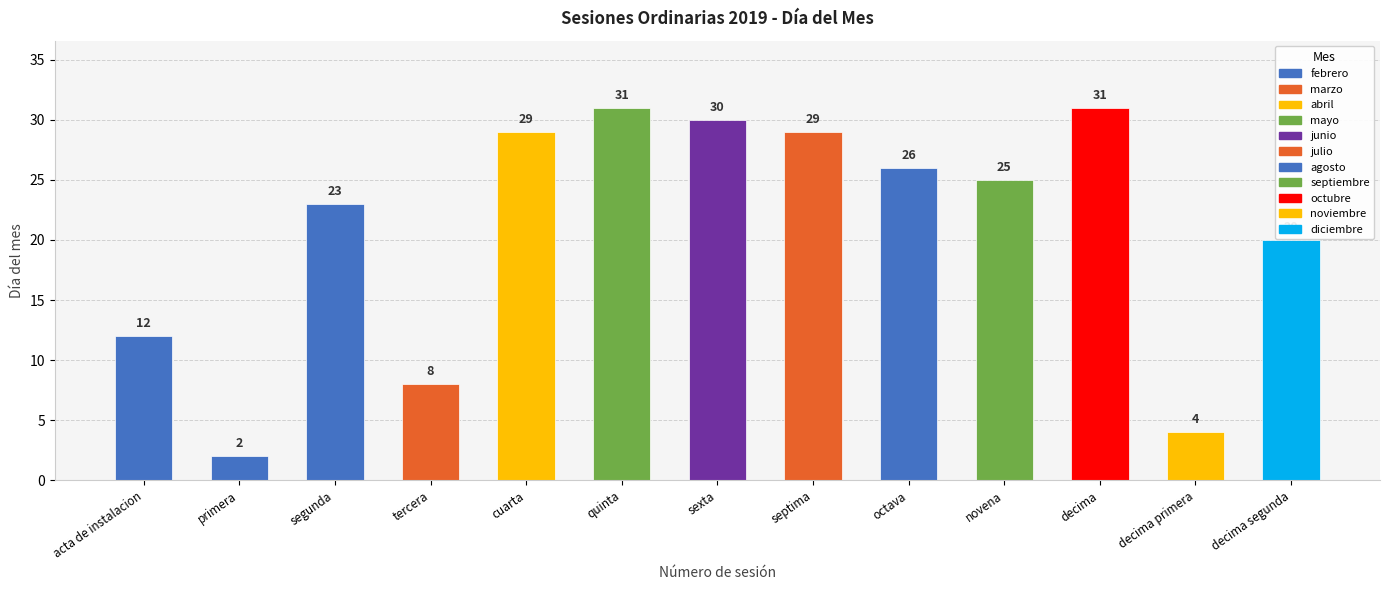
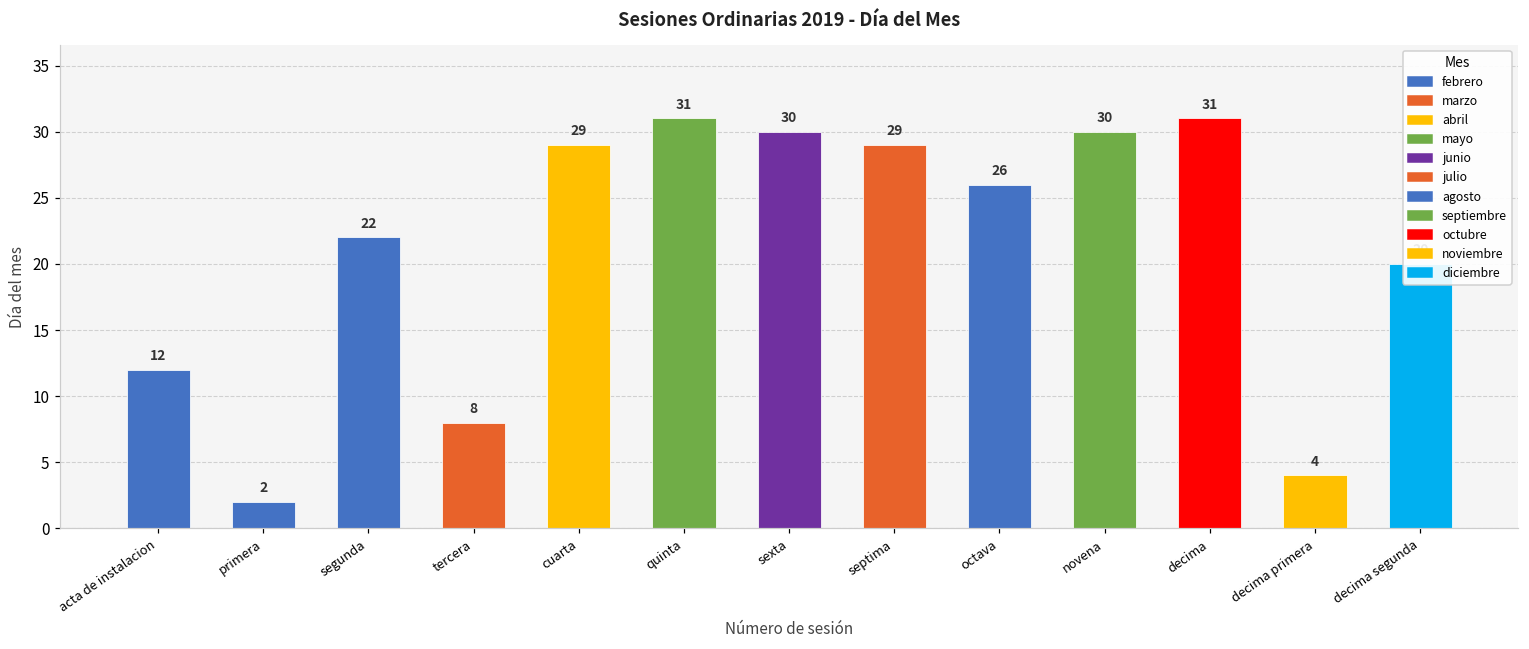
  {
    "acta de instalacion": 12,
    "primera": 2,
-   "segunda": 23,
+   "segunda": 22,
    "tercera": 8,
    "cuarta": 29,
    "quinta": 31,
    "sexta": 30,
    "septima": 29,
    "octava": 26,
-   "novena": 25,
+   "novena": 30,
    "decima": 31,
    "decima primera": 4
  }
